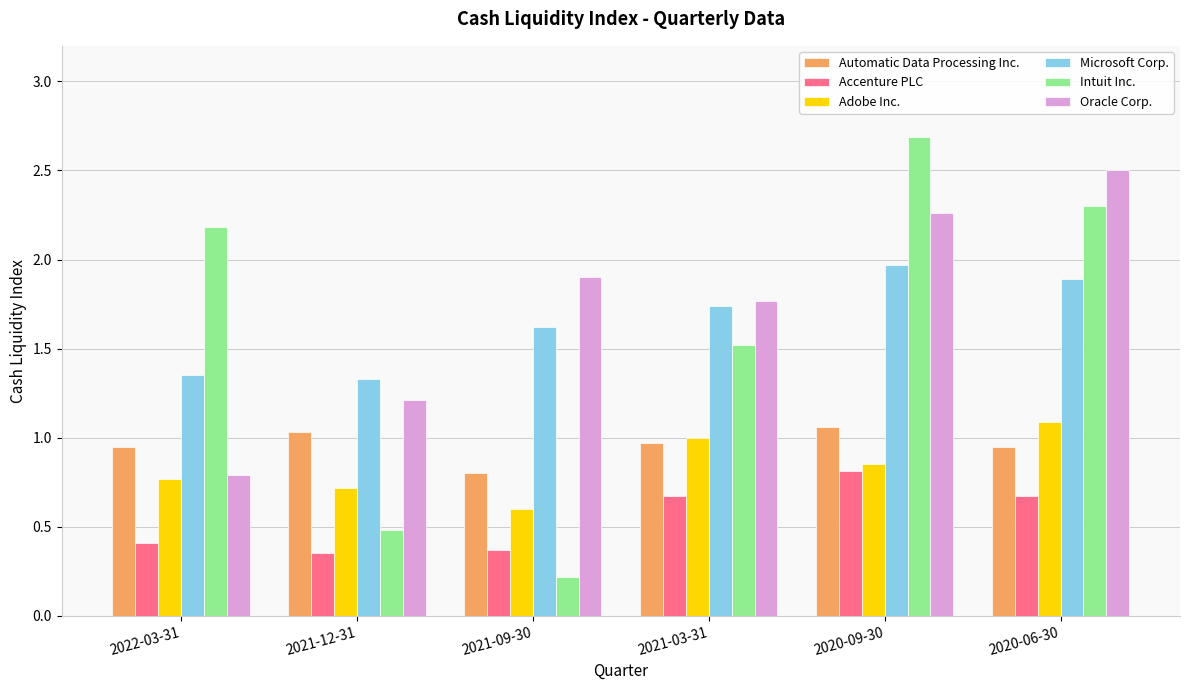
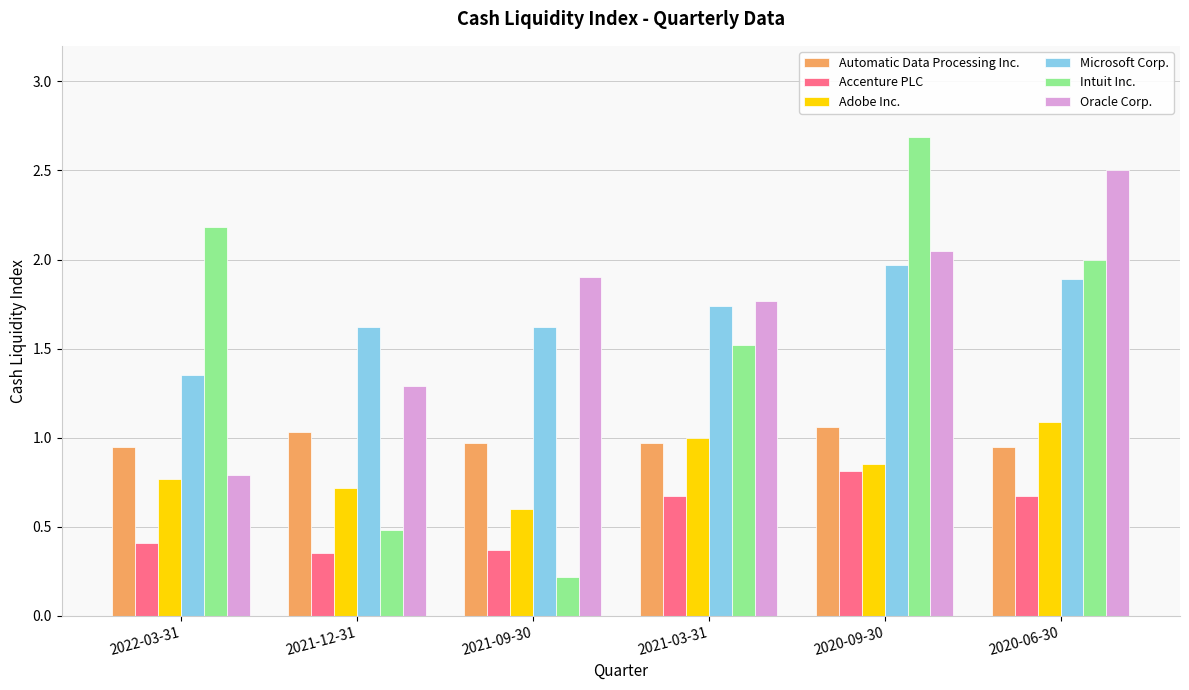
  {
    "Automatic Data Processing Inc.": {
      "2022-03-31": 0.95,
      "2021-12-31": 1.03,
-     "2021-09-30": 0.80,
+     "2021-09-30": 0.97,
      "2021-03-31": 0.97,
      "2020-09-30": 1.06,
      "2020-06-30": 0.95
    },
    "Accenture PLC": {
      "2022-03-31": 0.41,
      "2021-12-31": 0.35,
      "2021-09-30": 0.37,
      "2021-03-31": 0.67,
      "2020-09-30": 0.81,
      "2020-06-30": 0.67
    },
    "Adobe Inc.": {
      "2022-03-31": 0.77,
      "2021-12-31": 0.72,
      "2021-09-30": 0.60,
      "2021-03-31": 1.00,
      "2020-09-30": 0.85,
      "2020-06-30": 1.09
    },
    "Microsoft Corp.": {
      "2022-03-31": 1.35,
-     "2021-12-31": 1.33,
+     "2021-12-31": 1.62,
      "2021-09-30": 1.62,
      "2021-03-31": 1.74,
      "2020-09-30": 1.97,
      "2020-06-30": 1.89
    },
    "Intuit Inc.": {
      "2022-03-31": 2.18,
      "2021-12-31": 0.48,
      "2021-09-30": 0.22,
      "2021-03-31": 1.52,
      "2020-09-30": 2.7,
-     "2020-06-30": 2.3
+     "2020-06-30": 2.0
    },
    "Oracle Corp.": {
      "2022-03-31": 0.79,
-     "2021-12-31": 1.21,
+     "2021-12-31": 1.29,
      "2021-09-30": 1.90,
      "2021-03-31": 1.77,
-     "2020-09-30": 2.26,
+     "2020-09-30": 2.05,
      "2020-06-30": 2.50
    }
  }
